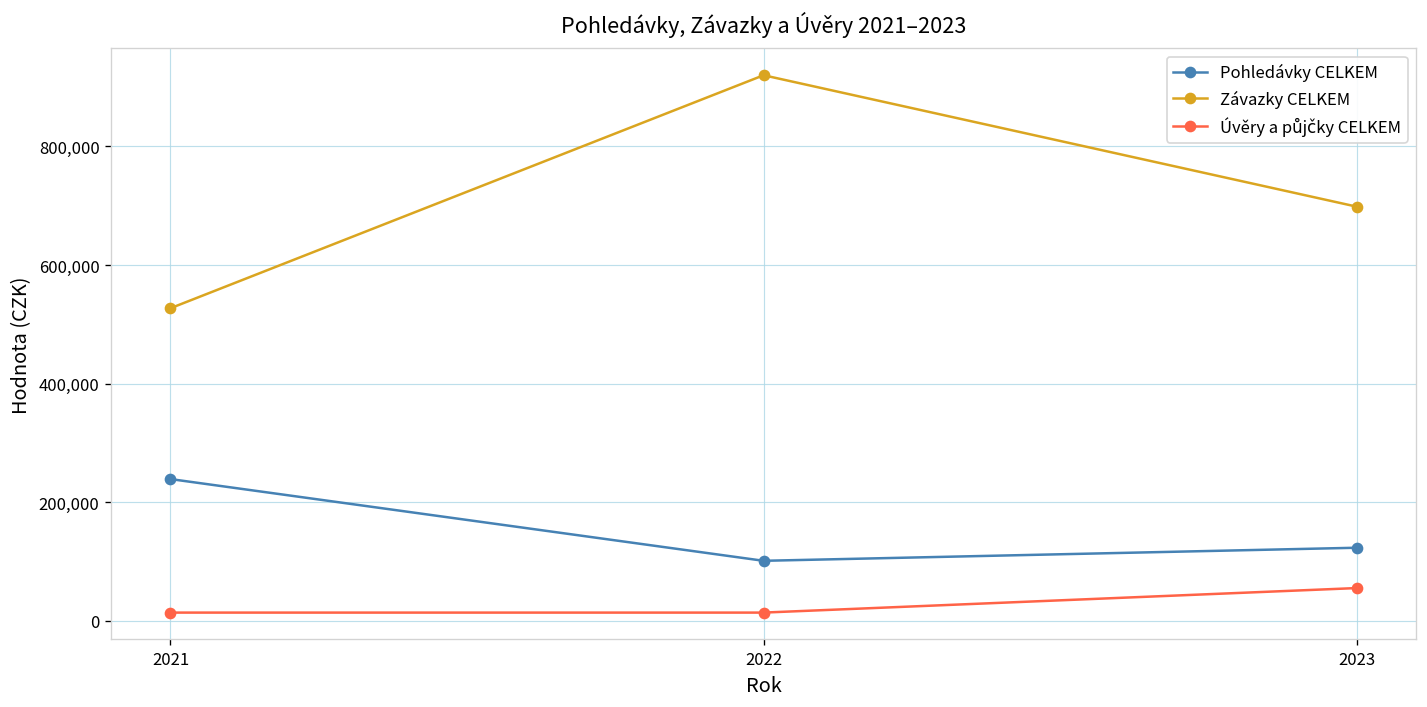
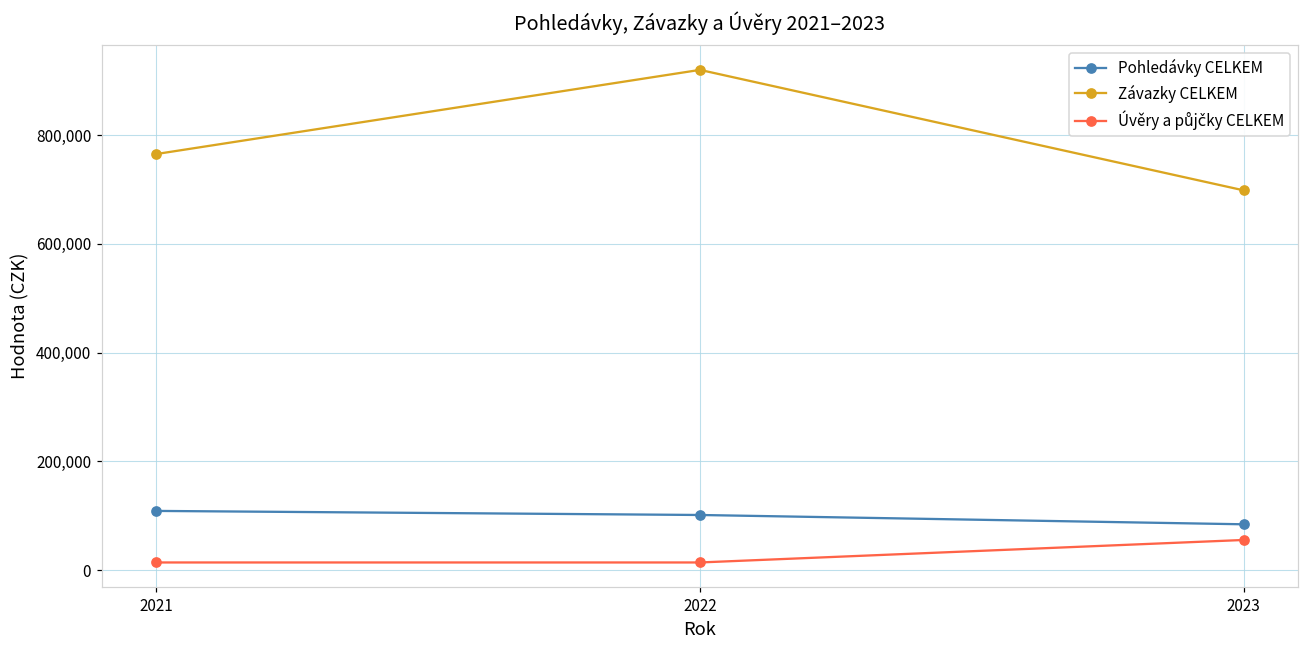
  {
    "Pohledávky CELKEM": {
-     "2021": "240,000",
+     "2021": "110,000",
      "2022": "100,000",
-     "2023": "120,000"
+     "2023": "80,000"
    },
    "Závazky CELKEM": {
-     "2021": "530,000",
+     "2021": "770,000",
      "2022": "920,000",
      "2023": "700,000"
    },
    "Úvěry a půjčky CELKEM": {
      "2021": "10,000",
      "2022": "10,000",
      "2023": "60,000"
    }
  }
